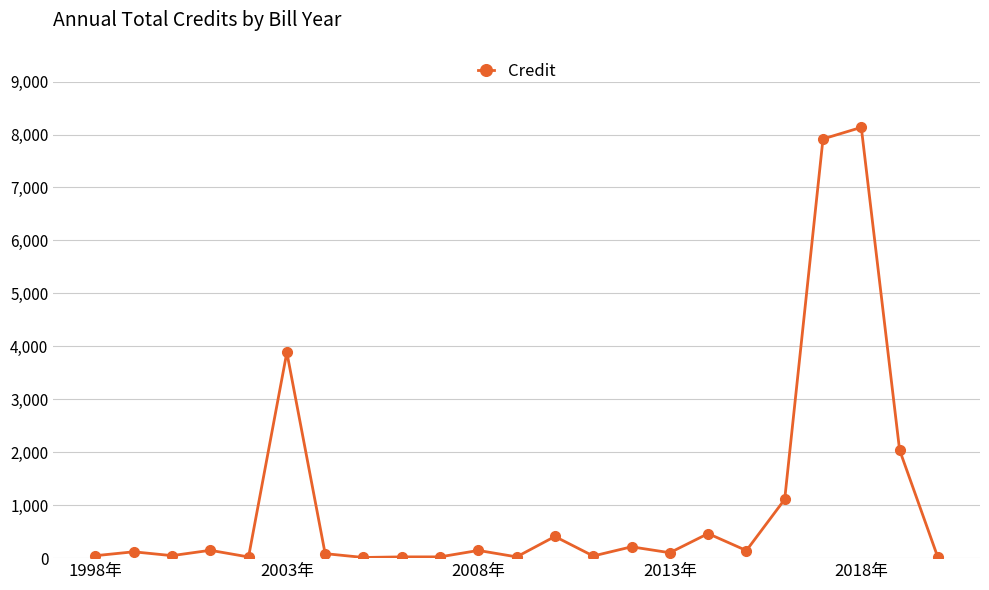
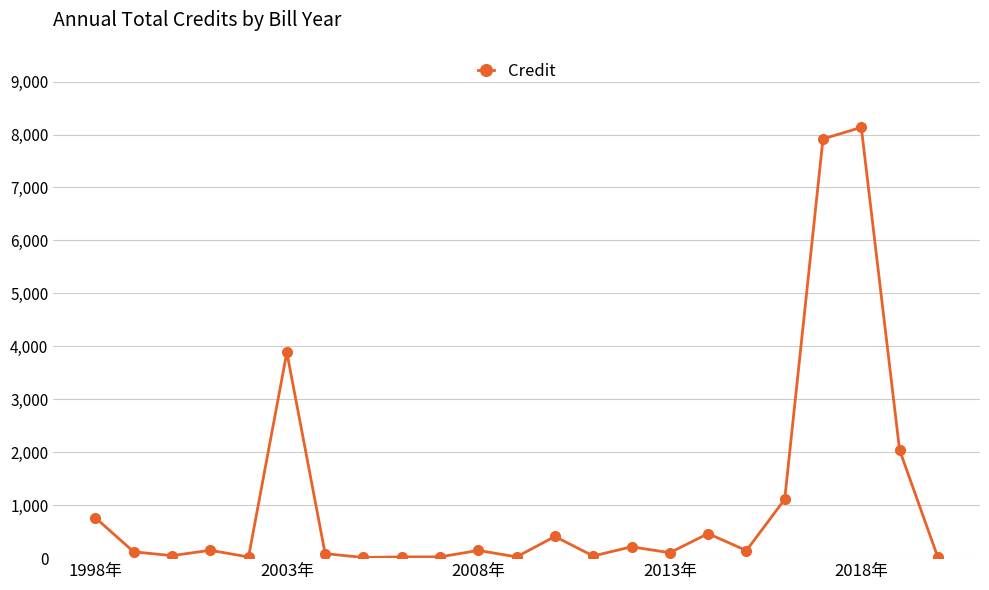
  {
-   "1998年": "0",
+   "1998年": "800",
    "2003年": "3,900",
    "2008年": "100",
    "2013年": "100",
    "2018年": "8,100"
  }
